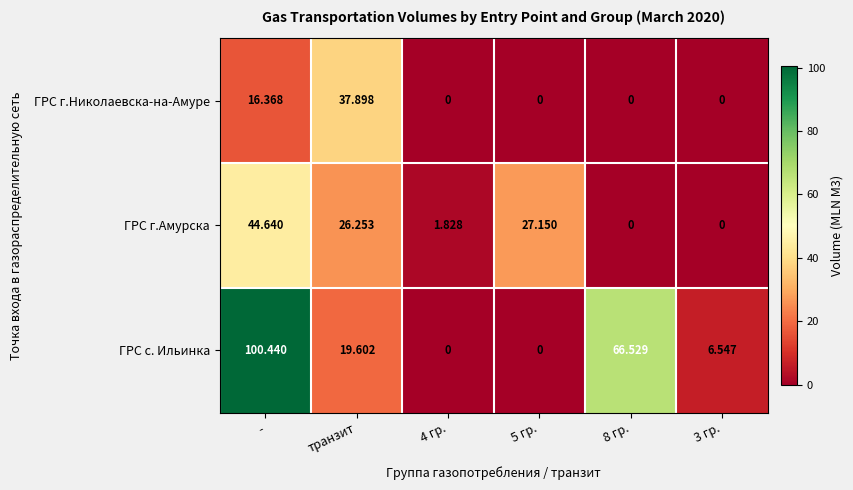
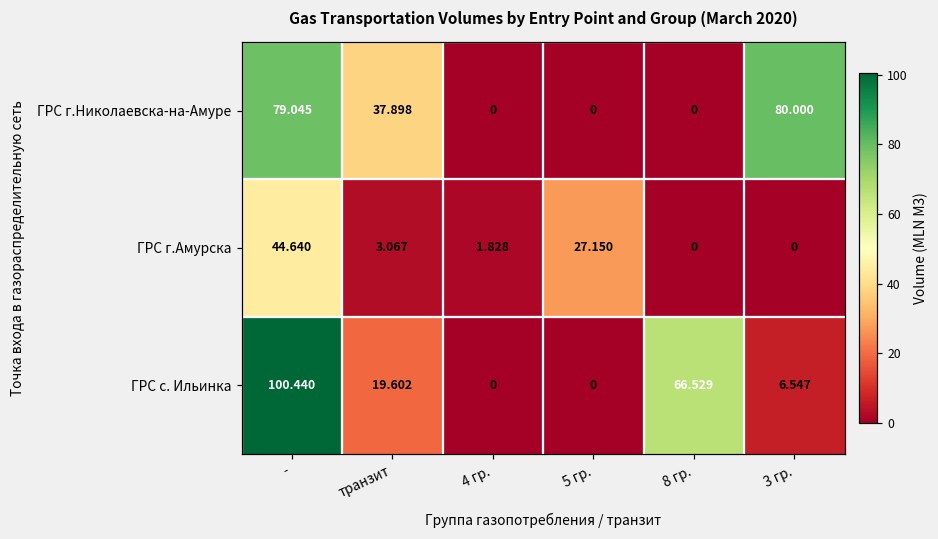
  {
    "ГРС г.Николаевска-на-Амуре": {
-     "-": 16.368,
+     "-": 79.045,
      "транзит": 37.898,
      "4 гр.": 0,
      "5 гр.": 0,
      "8 гр.": 0,
-     "3 гр.": 0
+     "3 гр.": 80.000
    },
    "ГРС г.Амурска": {
      "-": 44.640,
-     "транзит": 26.253,
+     "транзит": 3.067,
      "4 гр.": 1.828,
      "5 гр.": 27.150,
      "8 гр.": 0,
      "3 гр.": 0
    },
    "ГРС с. Ильинка": {
      "-": 100.440,
      "транзит": 19.602,
      "4 гр.": 0,
      "5 гр.": 0,
      "8 гр.": 66.529,
      "3 гр.": 6.547
    }
  }
